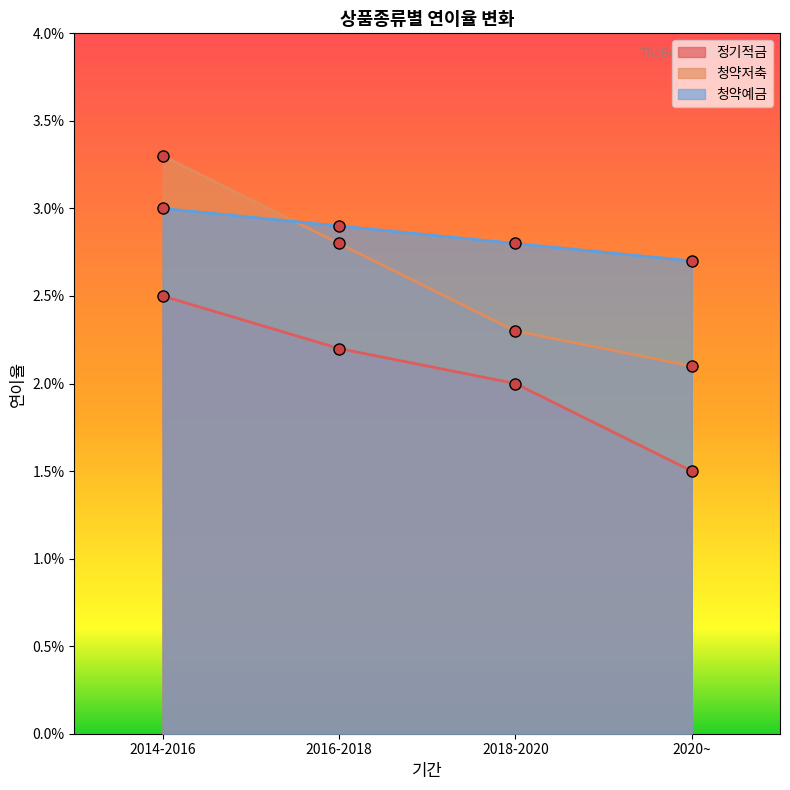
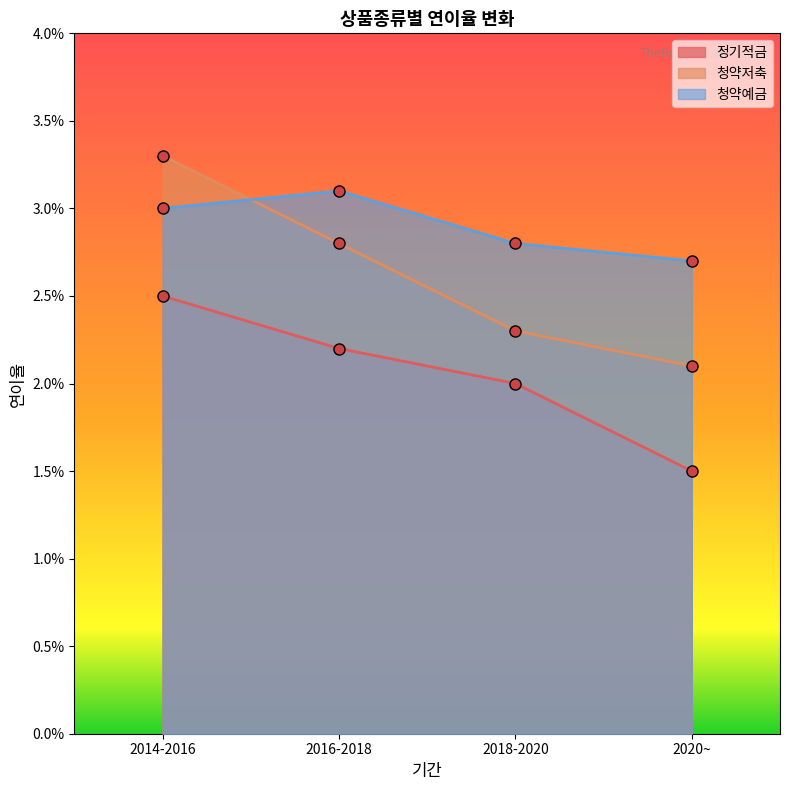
  {
    "청약예금": {
      "2014-2016": "3.00%",
-     "2016-2018": "2.90%",
+     "2016-2018": "3.10%",
      "2018-2020": "2.80%",
      "2020~": "2.70%"
    }
  }
